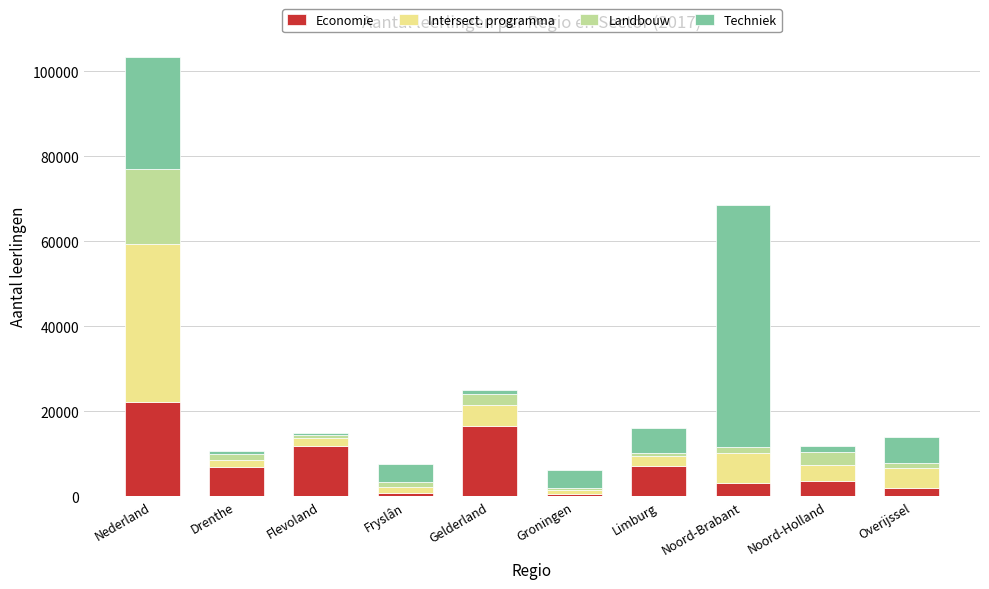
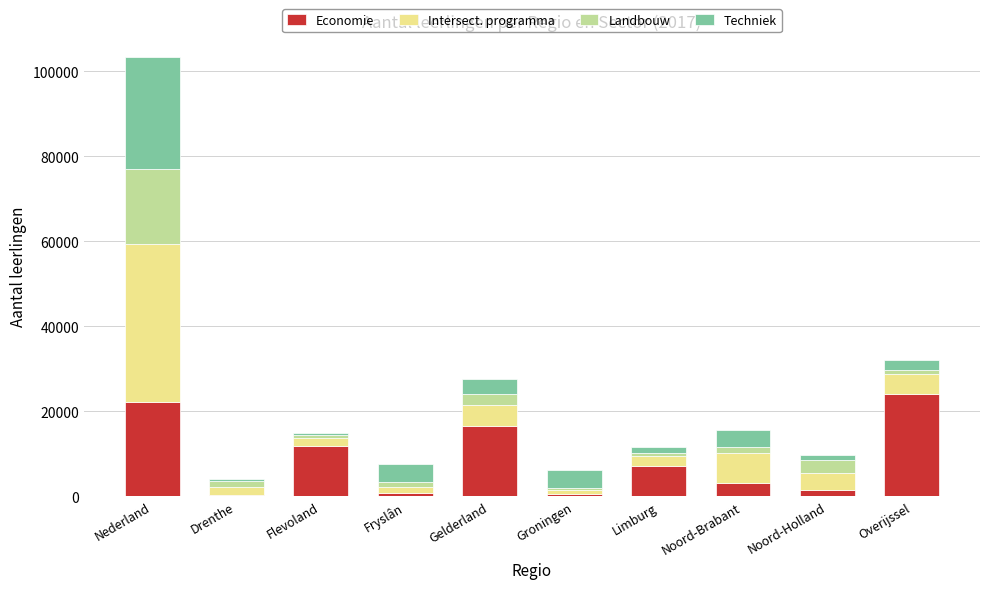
  {
    "Economie": {
      "Nederland": 22000,
-     "Drenthe": 7000,
+     "Drenthe": 0,
      "Flevoland": 12000,
      "Fryslân": 1000,
      "Gelderland": 17000,
      "Groningen": 1000,
      "Limburg": 7000,
      "Noord-Brabant": 3000,
-     "Noord-Holland": 4000,
-     "Overijssel": 2000
+     "Noord-Holland": 2000,
+     "Overijssel": 24000
    },
    "Techniek": {
      "Nederland": 26000,
      "Fryslân": 4000,
-     "Gelderland": 1000,
+     "Gelderland": 4000,
      "Groningen": 4000,
-     "Limburg": 6000,
-     "Noord-Brabant": 57000,
+     "Limburg": 2000,
+     "Noord-Brabant": 4000,
      "Noord-Holland": 1000,
-     "Overijssel": 6000
+     "Overijssel": 2000
    }
  }
